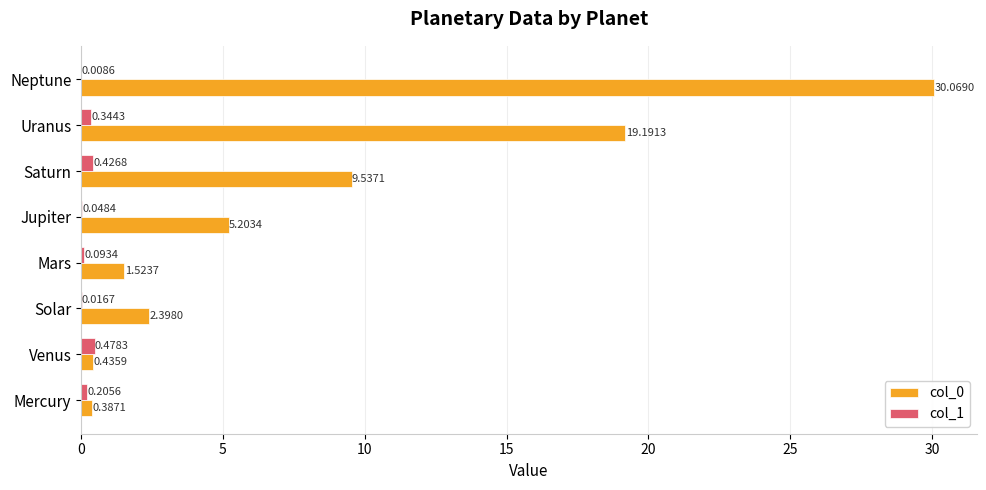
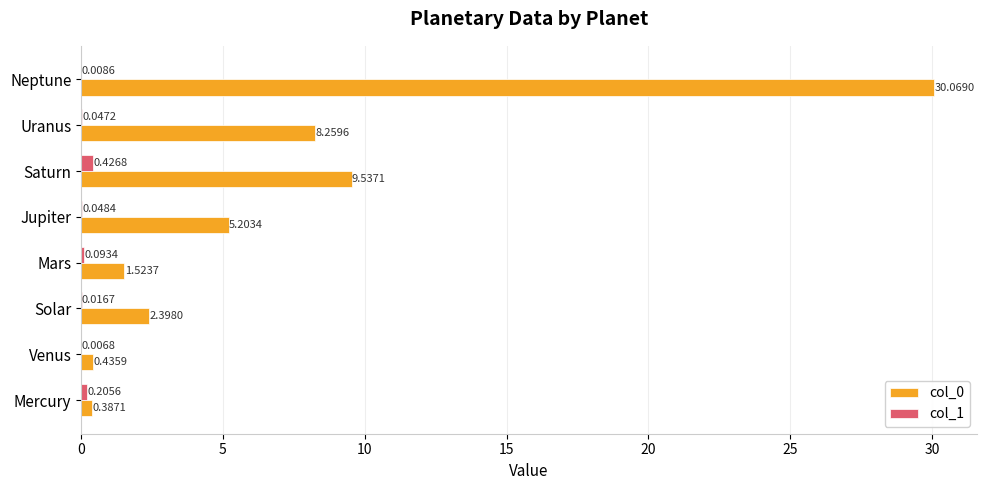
  {
    "col_0": {
      "Neptune": 30.0690,
-     "Uranus": 19.1913,
+     "Uranus": 8.2596,
      "Saturn": 9.5371,
      "Jupiter": 5.2034,
      "Mars": 1.5237,
      "Solar": 2.3980,
      "Venus": 0.4359,
      "Mercury": 0.3871
    },
    "col_1": {
      "Neptune": 0.0086,
-     "Uranus": 0.3443,
+     "Uranus": 0.0472,
      "Saturn": 0.4268,
      "Jupiter": 0.0484,
      "Mars": 0.0934,
      "Solar": 0.0167,
-     "Venus": 0.4783,
+     "Venus": 0.0068,
      "Mercury": 0.2056
    }
  }
